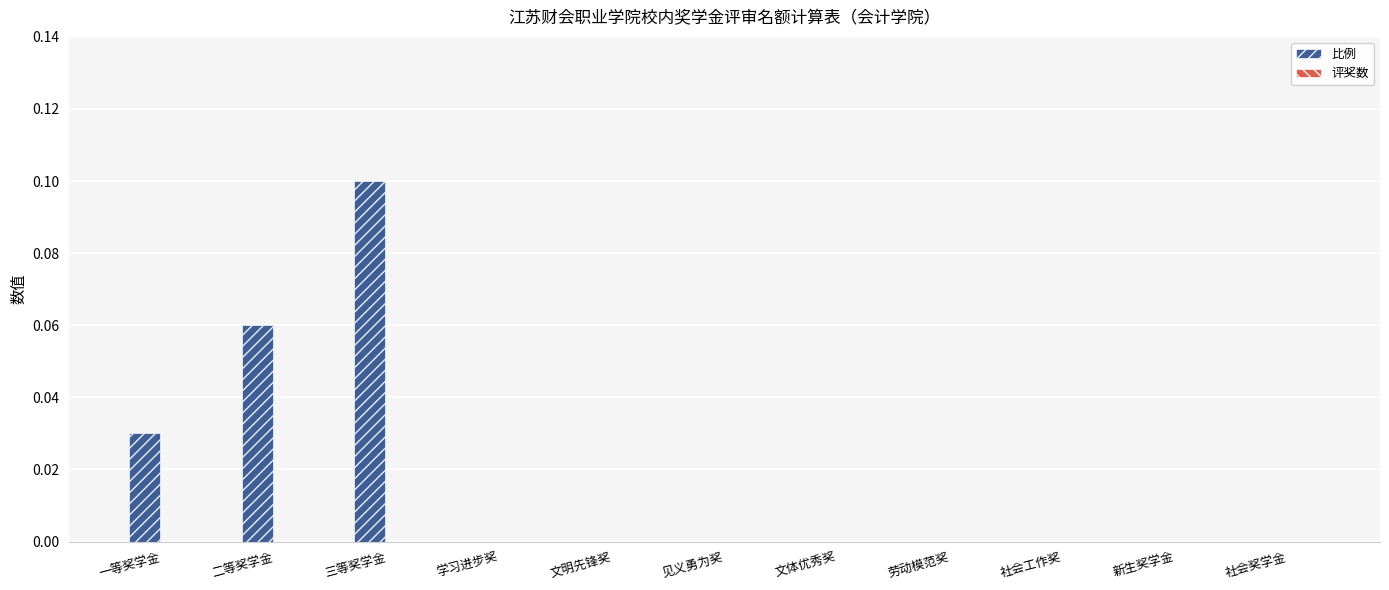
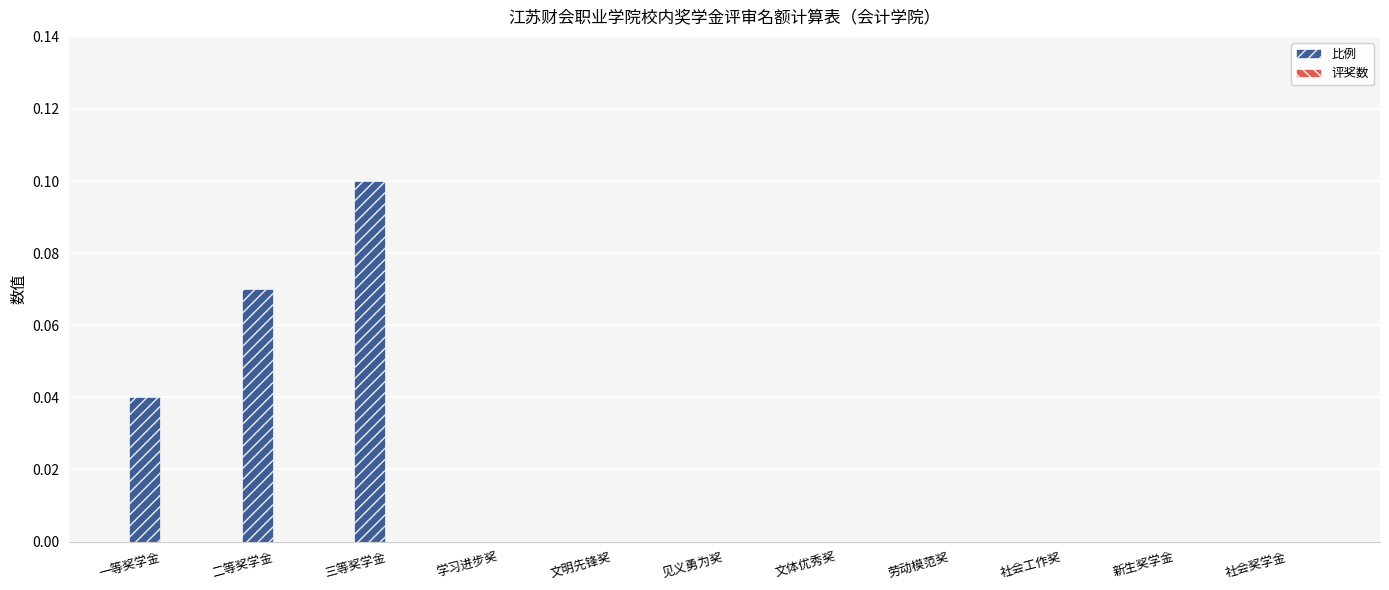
  {
    "比例": {
-     "一等奖学金": 0.03,
-     "二等奖学金": 0.06,
+     "一等奖学金": 0.04,
+     "二等奖学金": 0.07,
      "三等奖学金": 0.10,
      "学习进步奖": 0.00,
      "文明先锋奖": 0.00,
      "见义勇为奖": 0.00,
      "文体优秀奖": 0.00,
      "劳动模范奖": 0.00,
      "社会工作奖": 0.00,
      "新生奖学金": 0.00,
      "社会奖学金": 0.00
    },
    "评奖数": {
      "一等奖学金": 0.00,
      "二等奖学金": 0.00,
      "三等奖学金": 0.00,
      "学习进步奖": 0.00,
      "文明先锋奖": 0.00,
      "见义勇为奖": 0.00,
      "文体优秀奖": 0.00,
      "劳动模范奖": 0.00,
      "社会工作奖": 0.00,
      "新生奖学金": 0.00,
      "社会奖学金": 0.00
    }
  }
